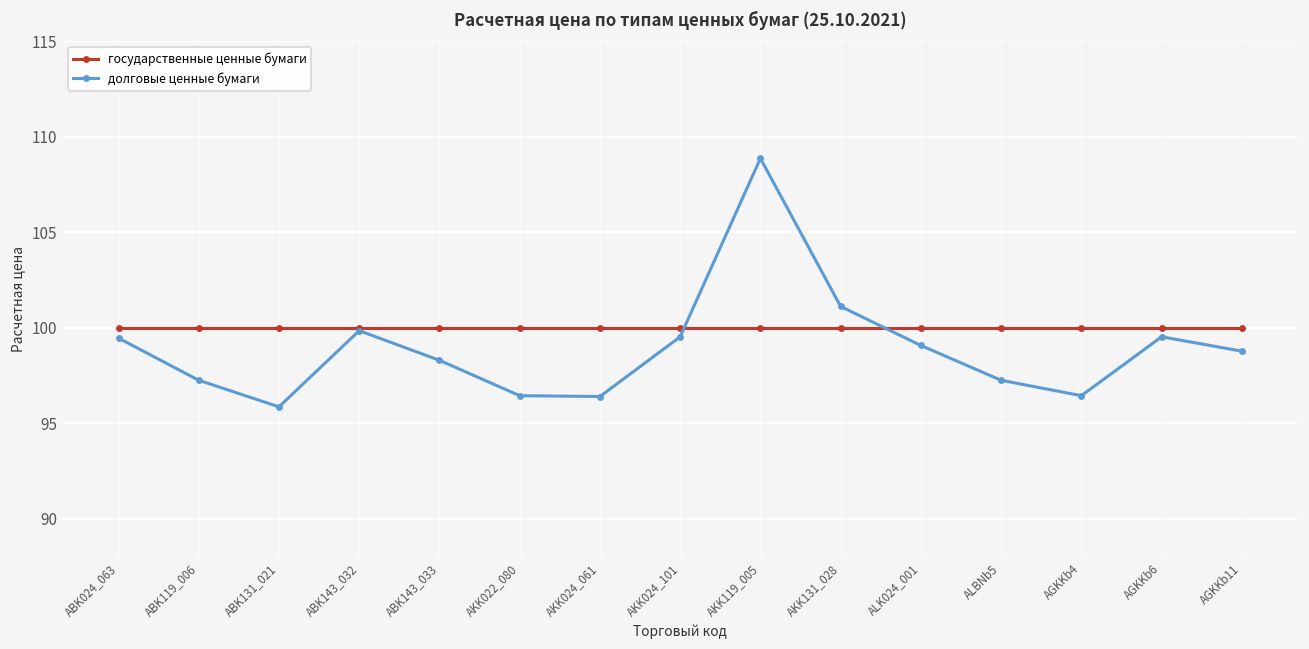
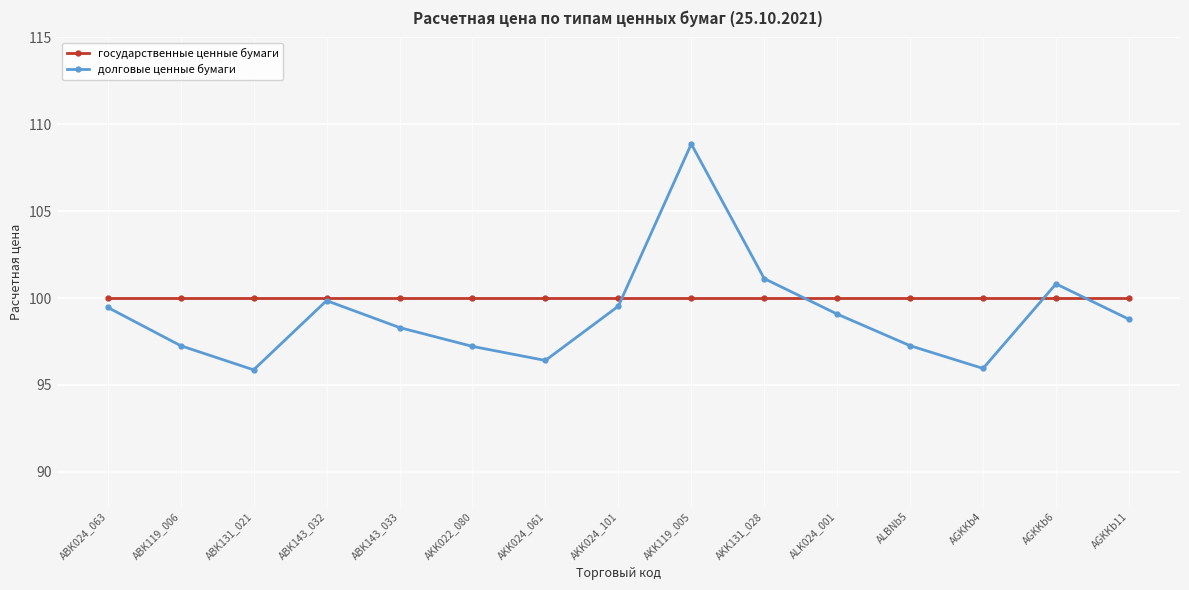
  {
    "государственные ценные бумаги": {
      "ABK024_063": 100.0,
      "ABK119_006": 100.0,
      "ABK131_021": 100.0,
      "ABK143_032": 100.0,
      "ABK143_033": 100.0,
      "AKK022_080": 100.0,
      "AKK024_061": 100.0,
      "AKK024_101": 100.0,
      "AKK119_005": 100.0,
      "AKK131_028": 100.0,
      "ALK024_001": 100.0,
      "ALBNb5": 100.0,
      "AGKKb4": 100.0,
      "AGKKb6": 100.0,
      "AGKKb11": 100.0
    },
    "долговые ценные бумаги": {
      "ABK024_063": 99.5,
      "ABK119_006": 97.3,
      "ABK131_021": 95.9,
      "ABK143_032": 99.9,
      "ABK143_033": 98.3,
-     "AKK022_080": 96.5,
+     "AKK022_080": 97.2,
      "AKK024_061": 96.4,
      "AKK024_101": 99.5,
      "AKK119_005": 108.9,
      "AKK131_028": 101.1,
      "ALK024_001": 99.1,
      "ALBNb5": 97.3,
-     "AGKKb4": 96.5,
-     "AGKKb6": 99.5,
+     "AGKKb4": 95.9,
+     "AGKKb6": 100.8,
      "AGKKb11": 98.8
    }
  }
